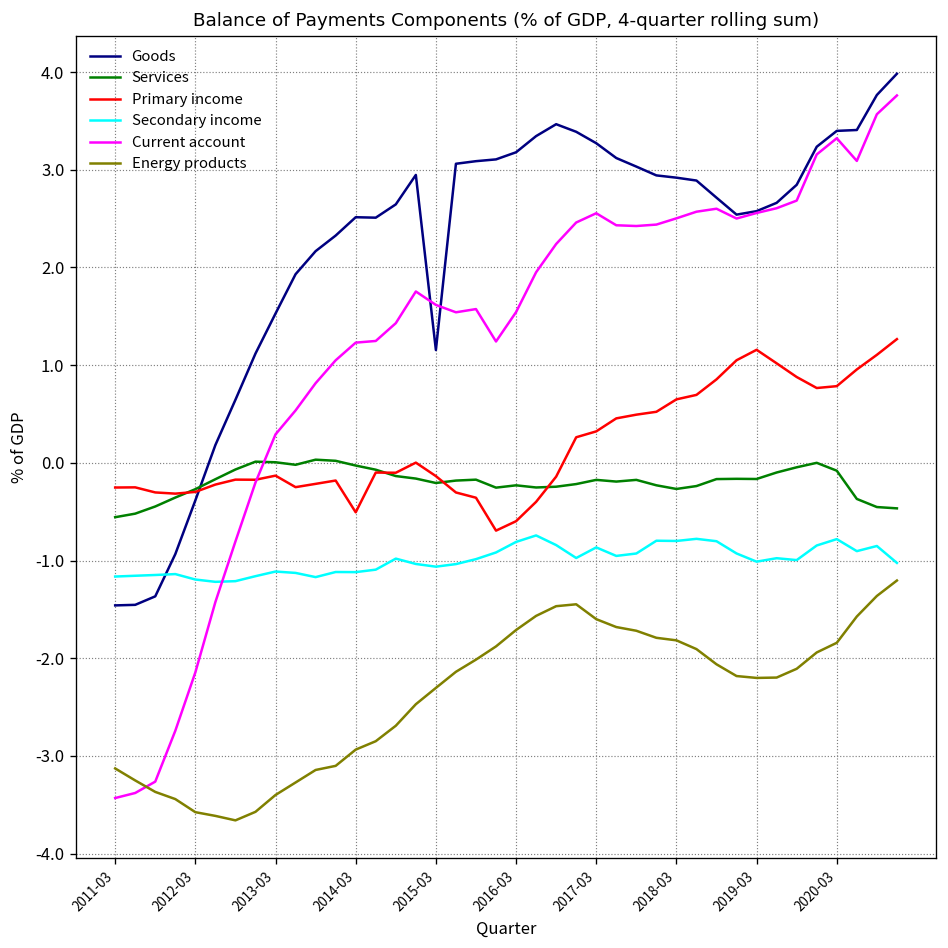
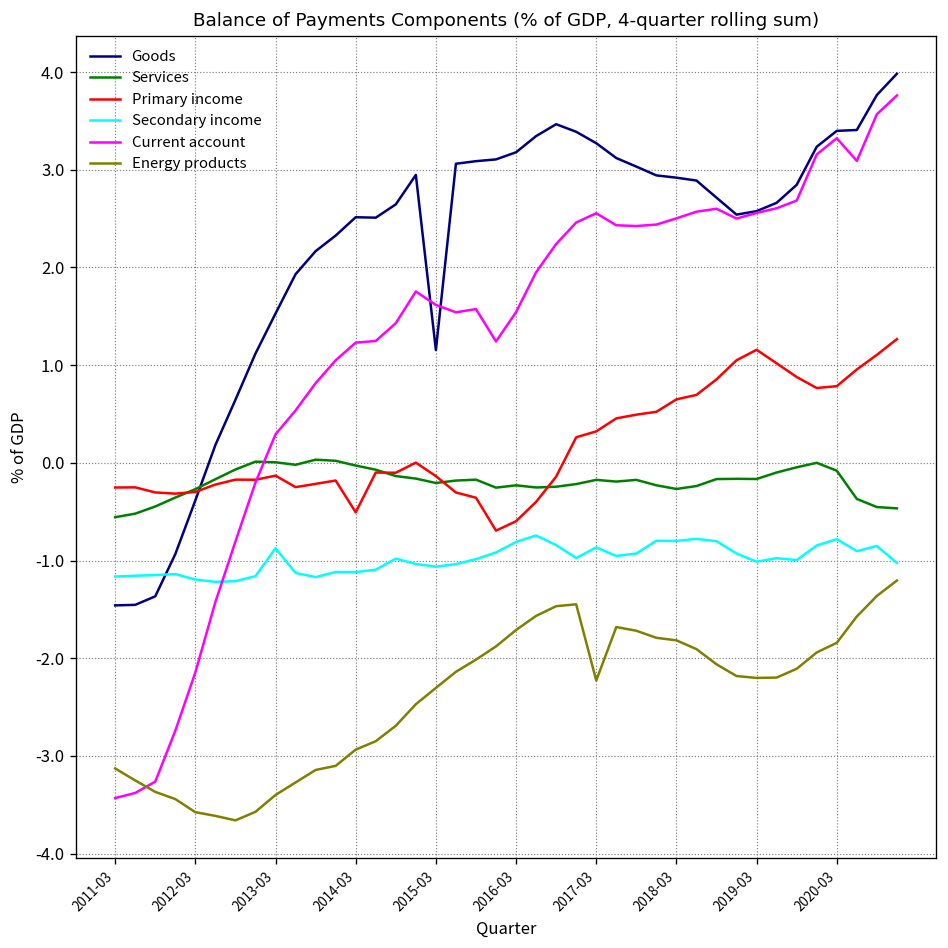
  {
    "Goods": {
      "2011-03": -1.5,
      "2012-03": -0.4,
      "2013-03": 1.5,
      "2014-03": 2.5,
      "2015-03": 1.2,
      "2016-03": 3.2,
      "2017-03": 3.3,
      "2018-03": 2.9,
      "2020-03": 3.4
    },
    "Services": {
      "2011-03": -0.6,
      "2013-03": 0.0,
      "2014-03": 0.0,
      "2015-03": -0.2,
      "2016-03": -0.2,
      "2017-03": -0.2,
      "2018-03": -0.3,
      "2019-03": -0.2,
      "2020-03": -0.1
    },
    "Primary income": {
      "2011-03": -0.3,
      "2013-03": -0.1,
      "2014-03": -0.5,
      "2015-03": -0.1,
      "2016-03": -0.6,
      "2017-03": 0.3,
      "2018-03": 0.7,
      "2019-03": 1.2,
      "2020-03": 0.8
    },
    "Secondary income": {
      "2011-03": -1.2,
      "2012-03": -1.2,
-     "2013-03": -1.1,
+     "2013-03": -0.9,
      "2014-03": -1.1,
      "2015-03": -1.1,
      "2016-03": -0.8,
      "2017-03": -0.9,
      "2018-03": -0.8,
      "2019-03": -1.0,
      "2020-03": -0.8
    },
    "Current account": {
      "2011-03": -3.4,
      "2012-03": -2.1,
      "2013-03": 0.3,
      "2014-03": 1.2,
      "2015-03": 1.6,
      "2016-03": 1.5,
      "2017-03": 2.6,
      "2018-03": 2.5,
      "2020-03": 3.3
    },
    "Energy products": {
      "2011-03": -3.1,
      "2012-03": -3.6,
      "2013-03": -3.4,
      "2014-03": -2.9,
      "2015-03": -2.3,
      "2016-03": -1.7,
-     "2017-03": -1.6,
+     "2017-03": -2.2,
      "2018-03": -1.8,
      "2019-03": -2.2,
      "2020-03": -1.8
    }
  }
